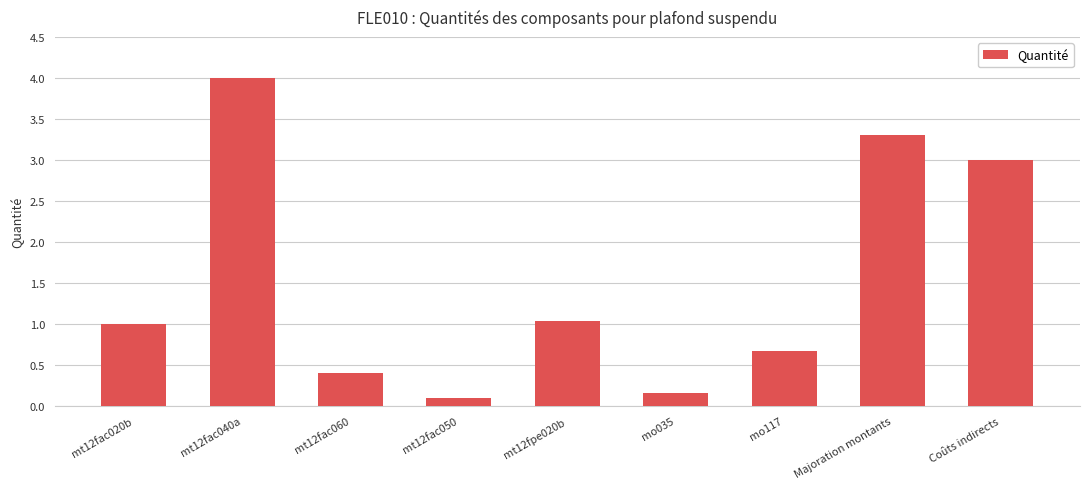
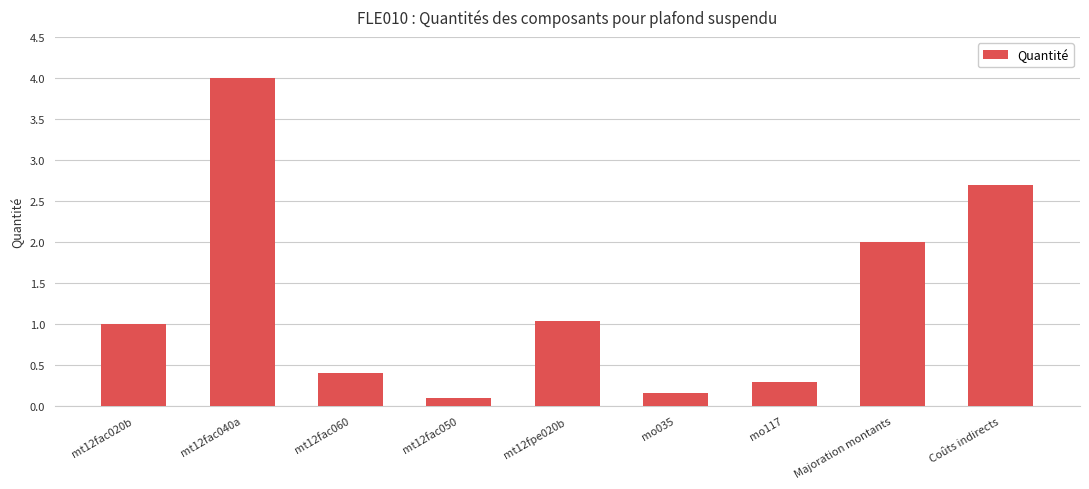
  {
    "mt12fac020b": 1.0,
    "mt12fac040a": 4.0,
    "mt12fac060": 0.4,
    "mt12fac050": 0.1,
    "mt12fpe020b": 1.0,
    "mo035": 0.2,
-   "mo117": 0.7,
-   "Majoration montants": 3.3,
-   "Coûts indirects": 3.0
+   "mo117": 0.3,
+   "Majoration montants": 2.0,
+   "Coûts indirects": 2.7
  }
